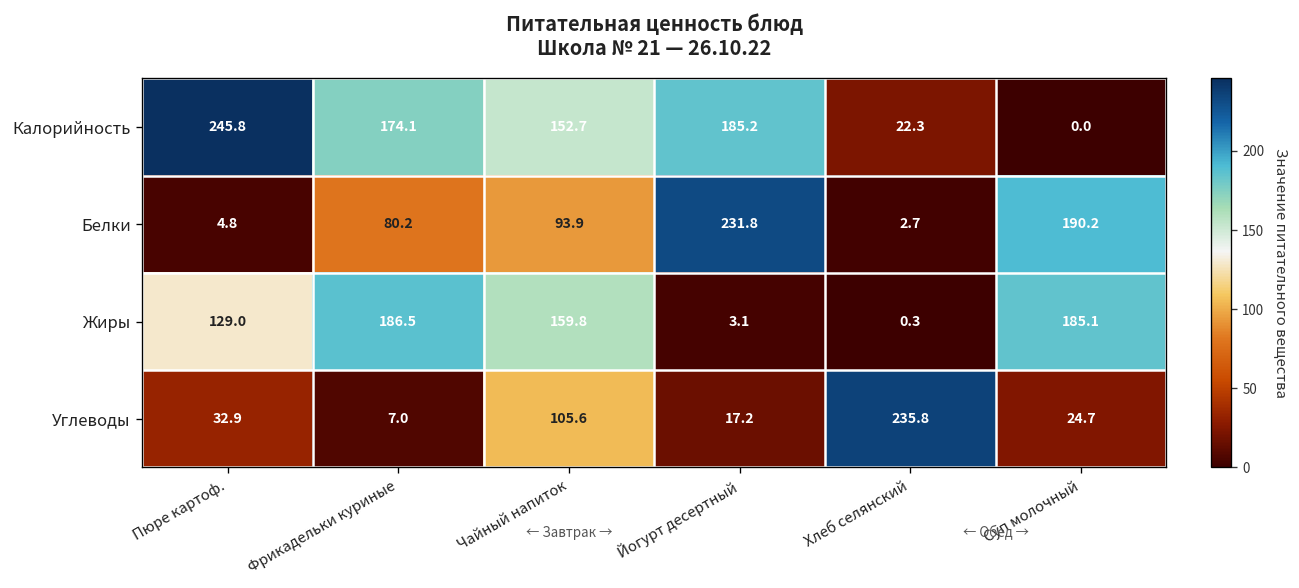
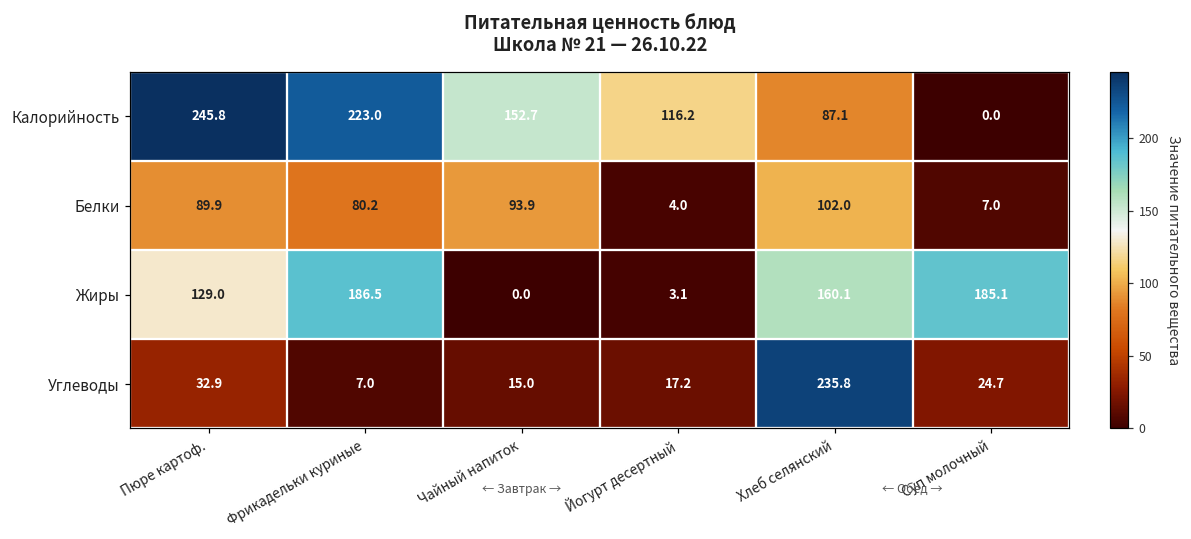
  {
    "Калорийность": {
      "Пюре картоф.": 245.8,
-     "Фрикадельки куриные": 174.1,
+     "Фрикадельки куриные": 223.0,
      "Чайный напиток": 152.7,
-     "Йогурт десертный": 185.2,
-     "Хлеб селянский": 22.3,
+     "Йогурт десертный": 116.2,
+     "Хлеб селянский": 87.1,
      "Суп молочный": 0.0
    },
    "Белки": {
-     "Пюре картоф.": 4.8,
+     "Пюре картоф.": 89.9,
      "Фрикадельки куриные": 80.2,
      "Чайный напиток": 93.9,
-     "Йогурт десертный": 231.8,
-     "Хлеб селянский": 2.7,
-     "Суп молочный": 190.2
+     "Йогурт десертный": 4.0,
+     "Хлеб селянский": 102.0,
+     "Суп молочный": 7.0
    },
    "Жиры": {
      "Пюре картоф.": 129.0,
      "Фрикадельки куриные": 186.5,
-     "Чайный напиток": 159.8,
+     "Чайный напиток": 0.0,
      "Йогурт десертный": 3.1,
-     "Хлеб селянский": 0.3,
+     "Хлеб селянский": 160.1,
      "Суп молочный": 185.1
    },
    "Углеводы": {
      "Пюре картоф.": 32.9,
      "Фрикадельки куриные": 7.0,
-     "Чайный напиток": 105.6,
+     "Чайный напиток": 15.0,
      "Йогурт десертный": 17.2,
      "Хлеб селянский": 235.8,
      "Суп молочный": 24.7
    }
  }
